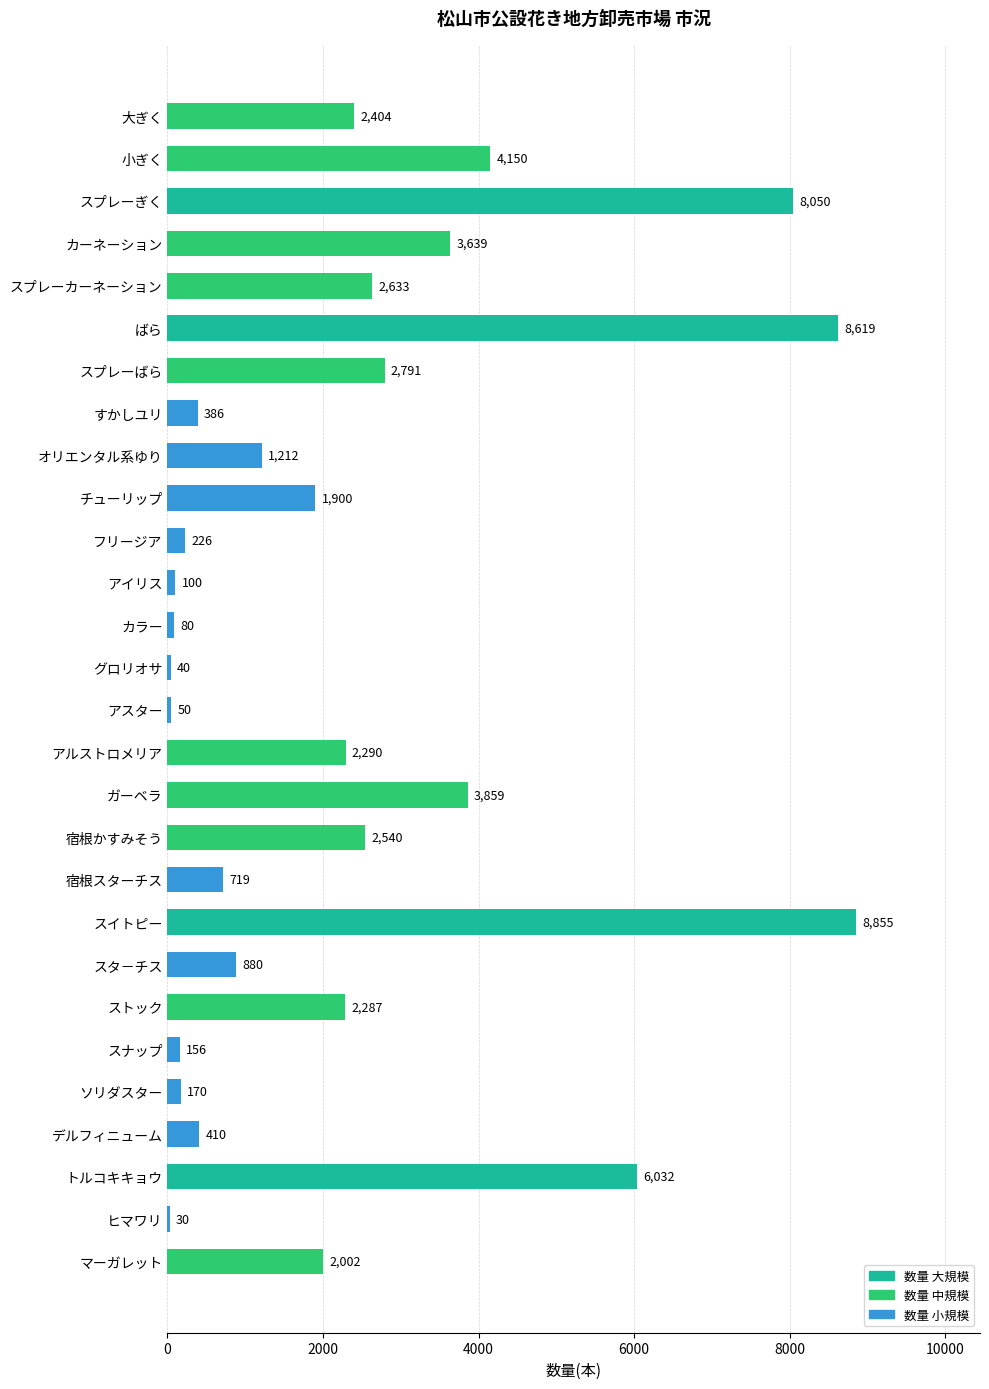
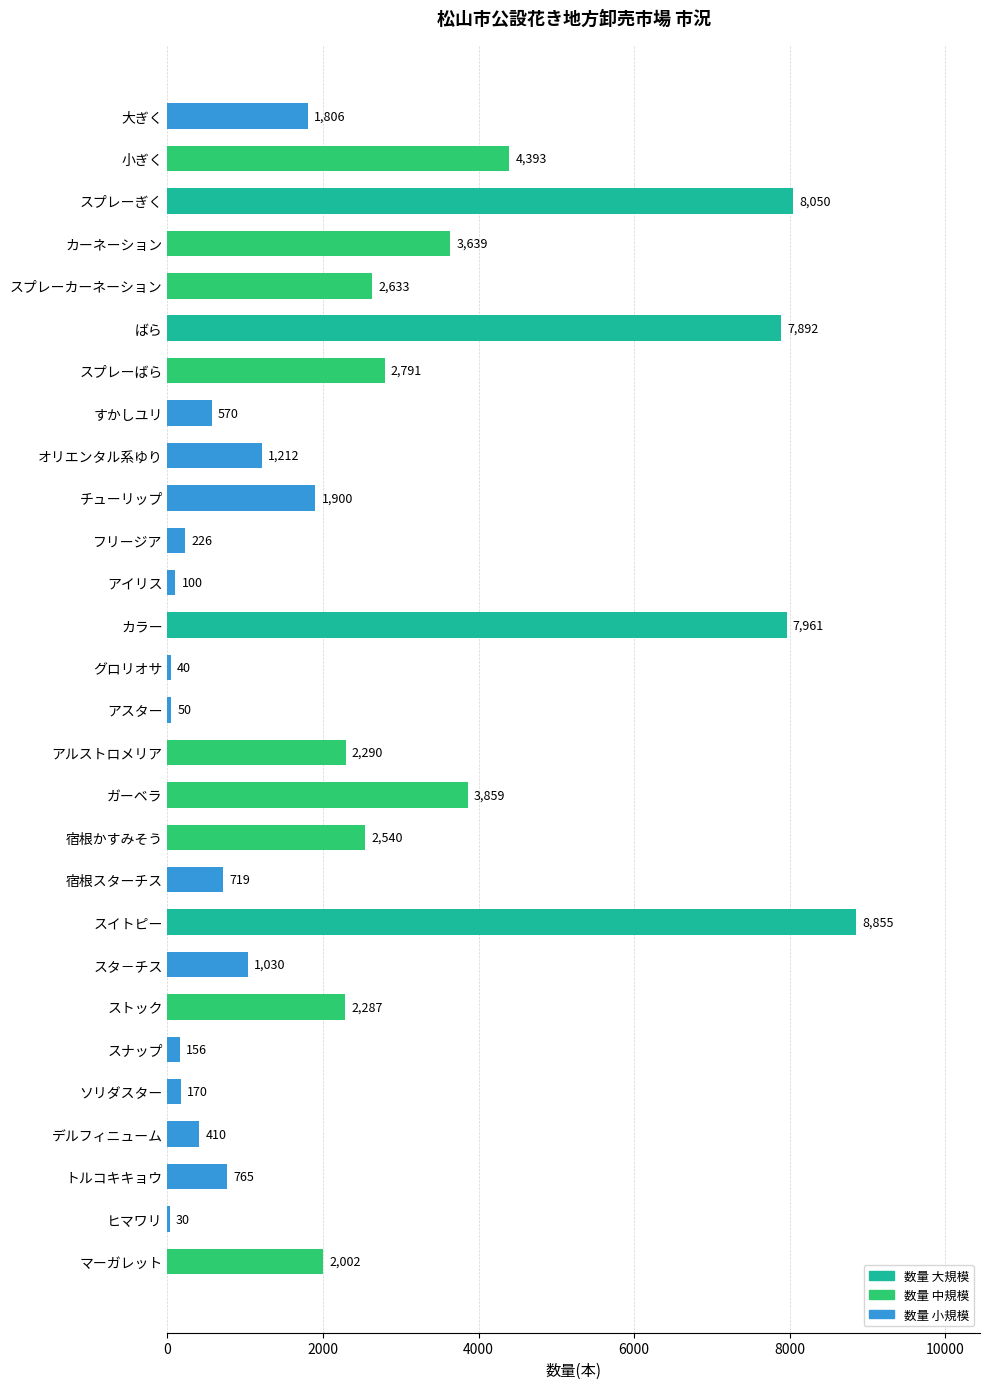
  {
-   "大ぎく": "2,404",
-   "小ぎく": "4,150",
+   "大ぎく": "1,806",
+   "小ぎく": "4,393",
    "スプレーぎく": "8,050",
    "カーネーション": "3,639",
    "スプレーカーネーション": "2,633",
-   "ばら": "8,619",
+   "ばら": "7,892",
    "スプレーばら": "2,791",
-   "すかしユリ": "386",
+   "すかしユリ": "570",
    "オリエンタル系ゆり": "1,212",
    "チューリップ": "1,900",
    "フリージア": "226",
    "アイリス": "100",
-   "カラー": "80",
+   "カラー": "7,961",
    "グロリオサ": "40",
    "アスター": "50",
    "アルストロメリア": "2,290",
    "ガーベラ": "3,859",
    "宿根かすみそう": "2,540",
    "宿根スターチス": "719",
    "スイトピー": "8,855",
-   "スタ－チス": "880",
+   "スタ－チス": "1,030",
    "ストック": "2,287",
    "スナップ": "156",
    "ソリダスター": "170",
    "デルフィニューム": "410",
-   "トルコキキョウ": "6,032",
+   "トルコキキョウ": "765",
    "ヒマワリ": "30",
    "マーガレット": "2,002"
  }
